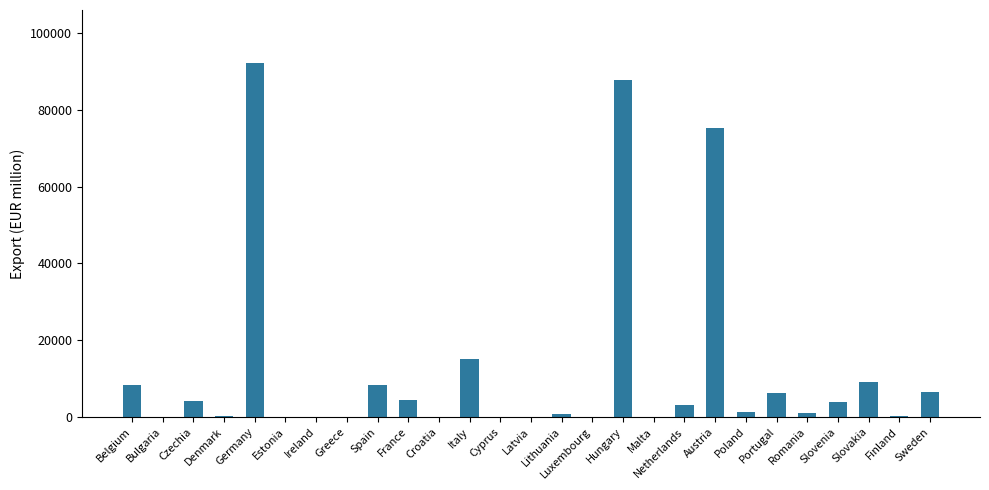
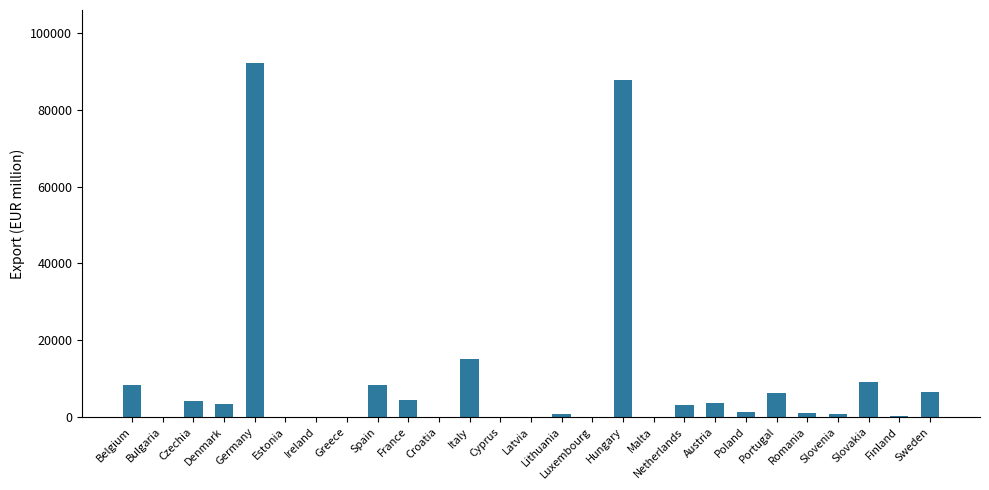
  {
    "Belgium": 8000,
    "Czechia": 4000,
-   "Denmark": 0,
+   "Denmark": 3000,
    "Germany": 92000,
    "Spain": 8000,
    "France": 4000,
    "Italy": 15000,
    "Lithuania": 1000,
    "Hungary": 88000,
    "Netherlands": 3000,
-   "Austria": 75000,
+   "Austria": 4000,
    "Poland": 1000,
    "Portugal": 6000,
    "Romania": 1000,
-   "Slovenia": 4000,
+   "Slovenia": 1000,
    "Slovakia": 9000,
    "Sweden": 7000
  }
